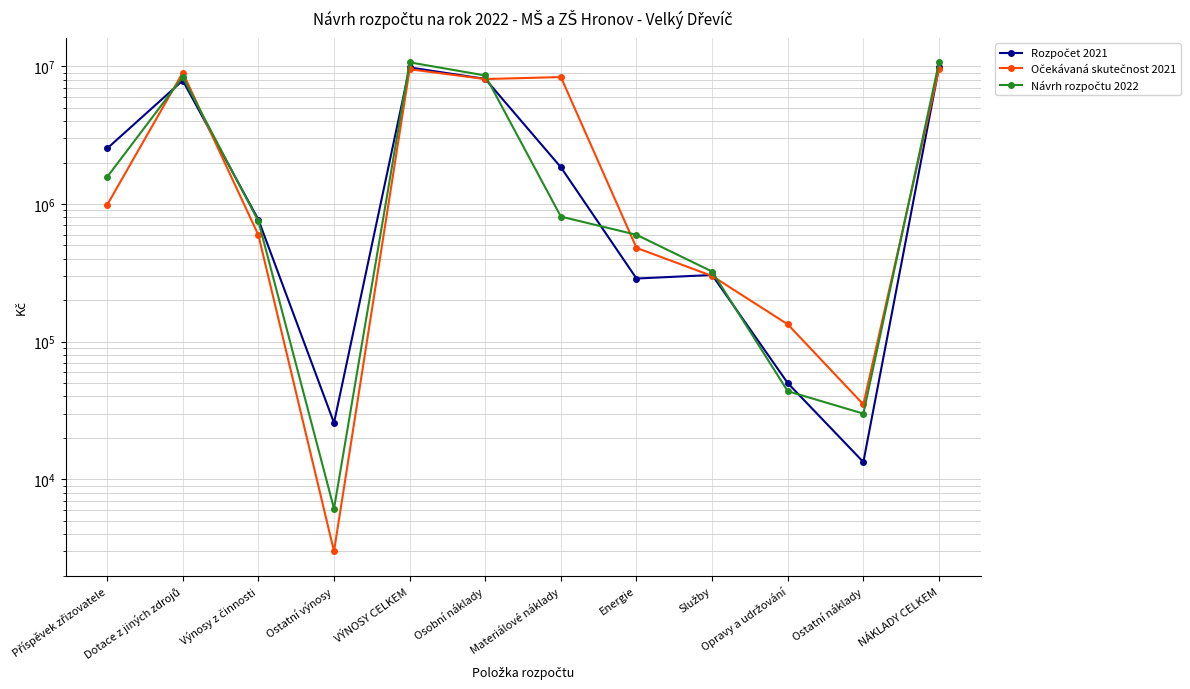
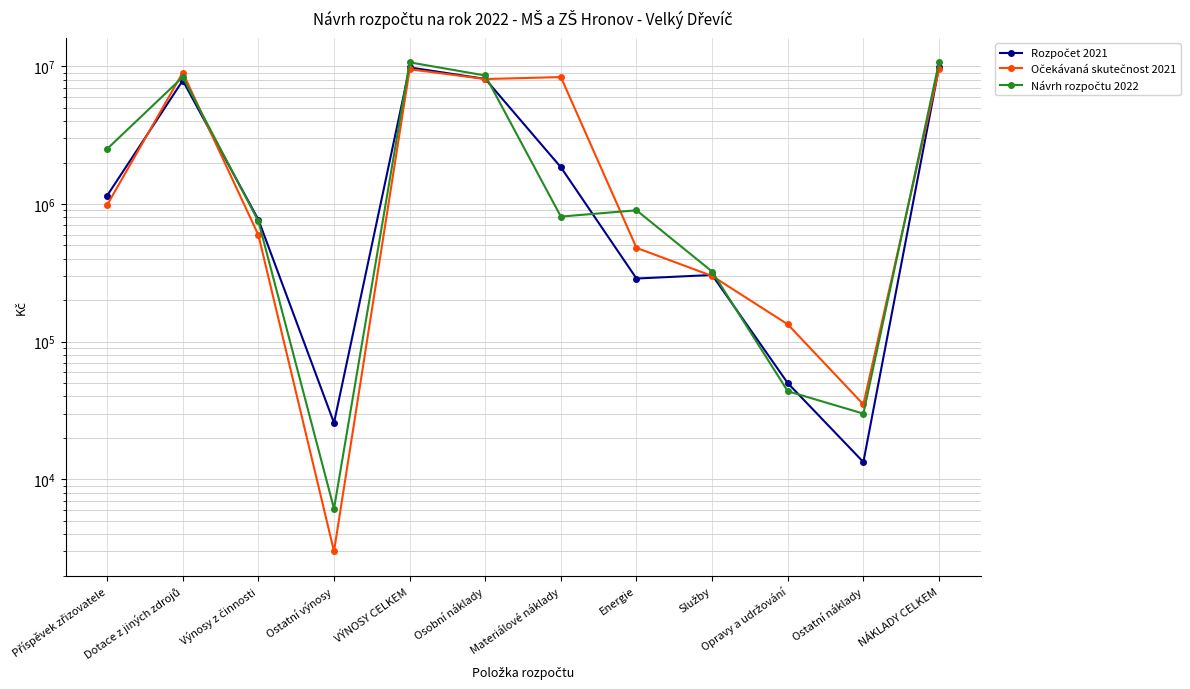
  {
    "Rozpočet 2021": {
-     "Příspěvek zřizovatele": 2500000,
+     "Příspěvek zřizovatele": 1200000,
      "Dotace z jiných zdrojů": 8000000,
      "Ostatní výnosy": 26000,
      "Materiálové náklady": 1800000,
      "Energie": 290000,
      "Opravy a udržování": 50000,
      "Ostatní náklady": 13000
    },
    "Očekávaná skutečnost 2021": {
      "Příspěvek zřizovatele": 1000000,
      "Dotace z jiných zdrojů": 9000000,
      "Výnosy z činnosti": 600000,
      "Ostatní výnosy": 3000,
      "Materiálové náklady": 8000000,
      "Energie": 480000,
      "Opravy a udržování": 130000,
      "Ostatní náklady": 35000
    },
    "Návrh rozpočtu 2022": {
-     "Příspěvek zřizovatele": 1600000,
+     "Příspěvek zřizovatele": 2500000,
      "Dotace z jiných zdrojů": 8000000,
      "Ostatní výnosy": 6000,
      "VÝNOSY CELKEM": 11000000,
      "Osobní náklady": 9000000,
      "Materiálové náklady": 800000,
-     "Energie": 600000,
+     "Energie": 900000,
      "Služby": 320000,
      "Opravy a udržování": 44000,
      "Ostatní náklady": 30000,
      "NÁKLADY CELKEM": 11000000
    }
  }
